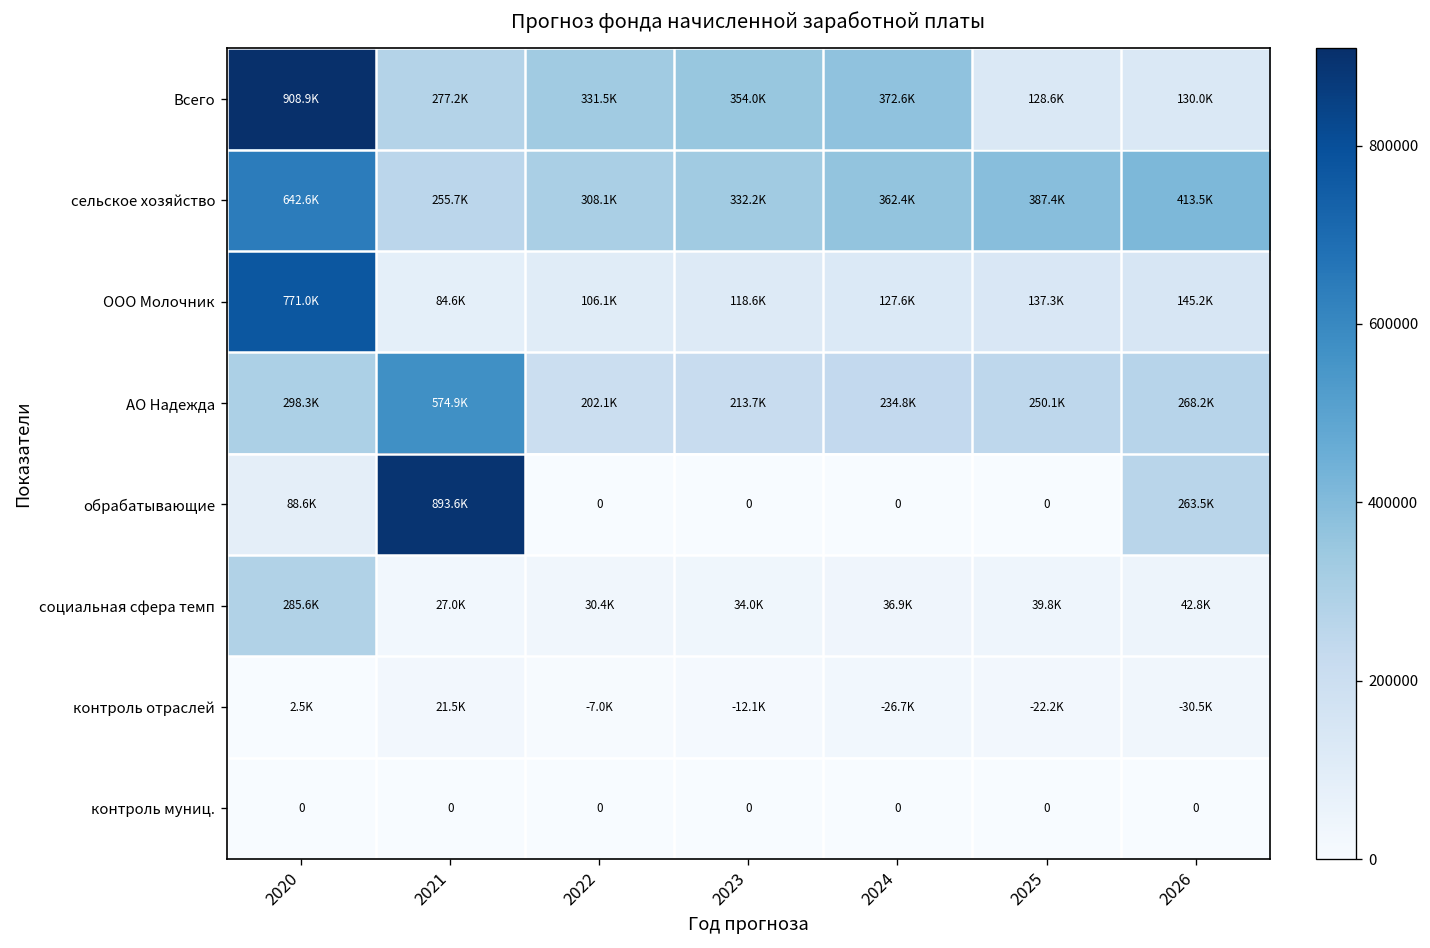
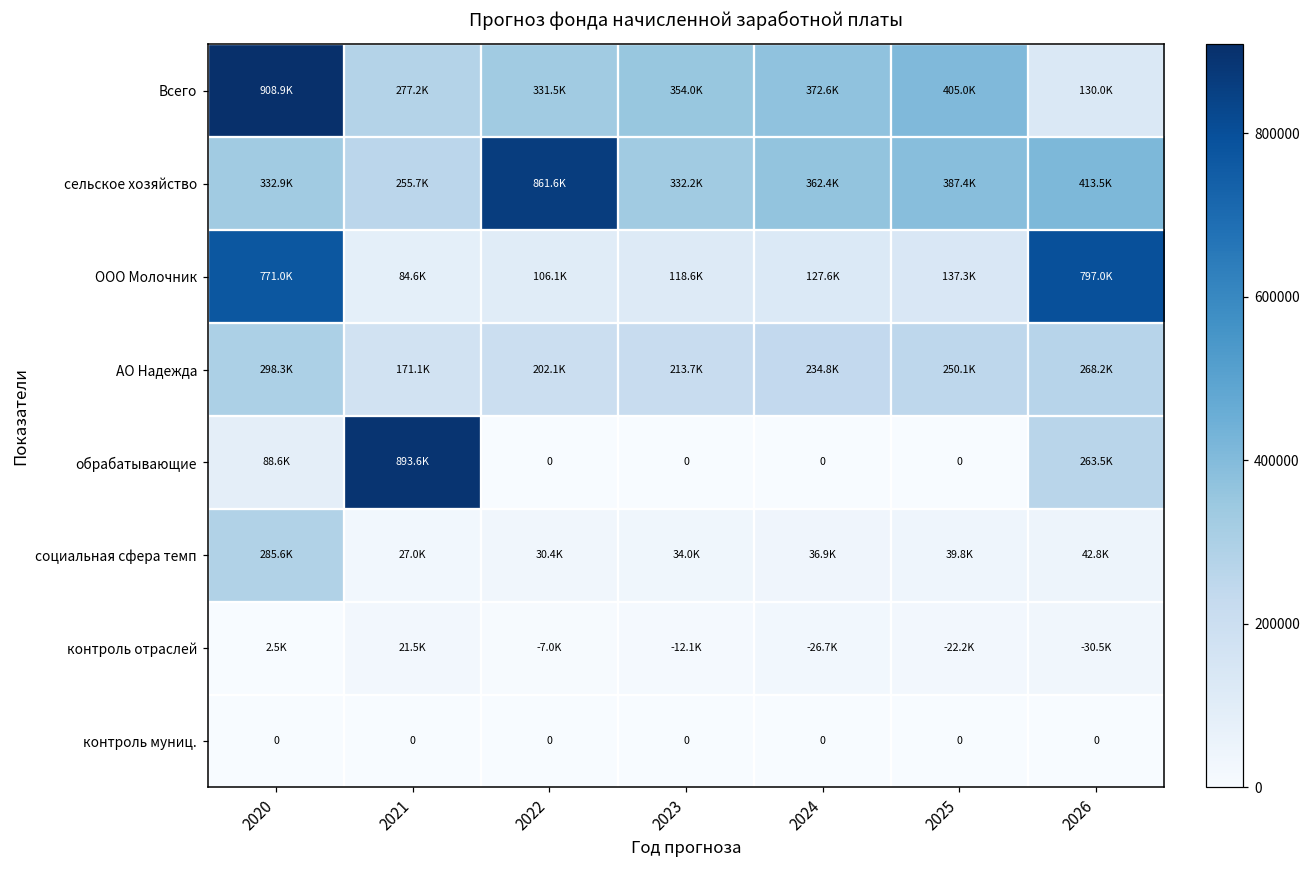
  {
    "Всего": {
      "2020": "908.9K",
      "2021": "277.2K",
      "2022": "331.5K",
      "2023": "354.0K",
      "2024": "372.6K",
-     "2025": "128.6K",
+     "2025": "405.0K",
      "2026": "130.0K"
    },
    "сельское хозяйство": {
-     "2020": "642.6K",
+     "2020": "332.9K",
      "2021": "255.7K",
-     "2022": "308.1K",
+     "2022": "861.6K",
      "2023": "332.2K",
      "2024": "362.4K",
      "2025": "387.4K",
      "2026": "413.5K"
    },
    "ООО Молочник": {
      "2020": "771.0K",
      "2021": "84.6K",
      "2022": "106.1K",
      "2023": "118.6K",
      "2024": "127.6K",
      "2025": "137.3K",
-     "2026": "145.2K"
+     "2026": "797.0K"
    },
    "АО Надежда": {
      "2020": "298.3K",
-     "2021": "574.9K",
+     "2021": "171.1K",
      "2022": "202.1K",
      "2023": "213.7K",
      "2024": "234.8K",
      "2025": "250.1K",
      "2026": "268.2K"
    },
    "обрабатывающие": {
      "2020": "88.6K",
      "2021": "893.6K",
      "2022": "0",
      "2023": "0",
      "2024": "0",
      "2025": "0",
      "2026": "263.5K"
    },
    "социальная сфера темп": {
      "2020": "285.6K",
      "2021": "27.0K",
      "2022": "30.4K",
      "2023": "34.0K",
      "2024": "36.9K",
      "2025": "39.8K",
      "2026": "42.8K"
    },
    "контроль отраслей": {
      "2020": "2.5K",
      "2021": "21.5K",
      "2022": "-7.0K",
      "2023": "-12.1K",
      "2024": "-26.7K",
      "2025": "-22.2K",
      "2026": "-30.5K"
    },
    "контроль муниц.": {
      "2020": "0",
      "2021": "0",
      "2022": "0",
      "2023": "0",
      "2024": "0",
      "2025": "0",
      "2026": "0"
    }
  }
